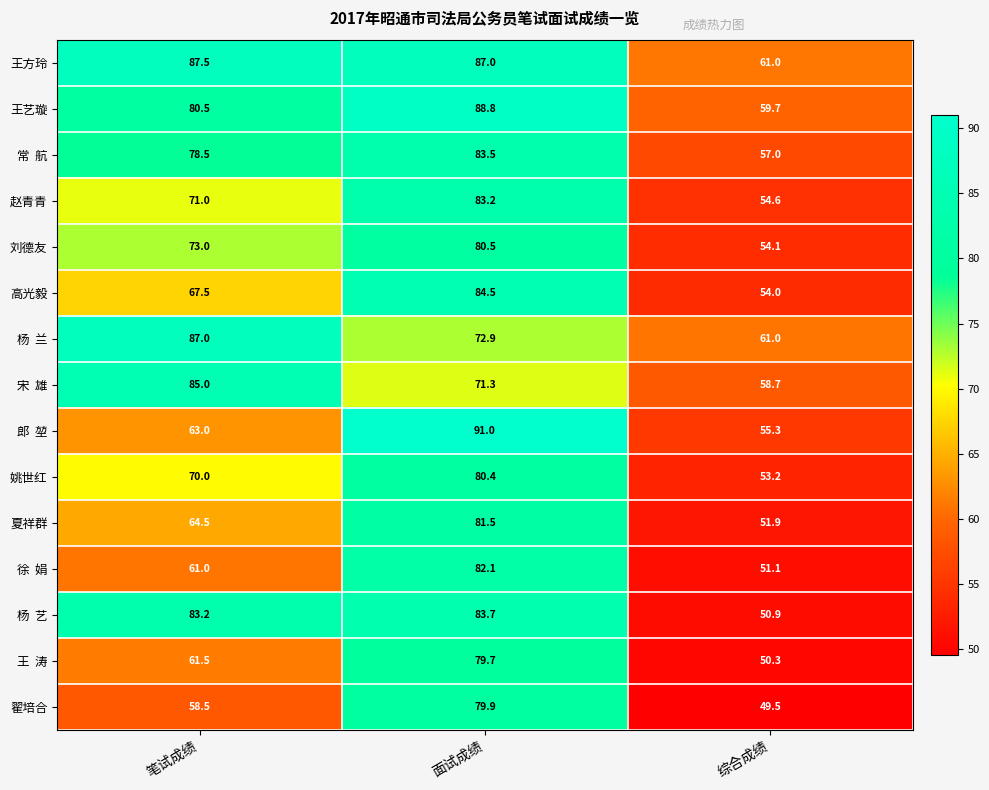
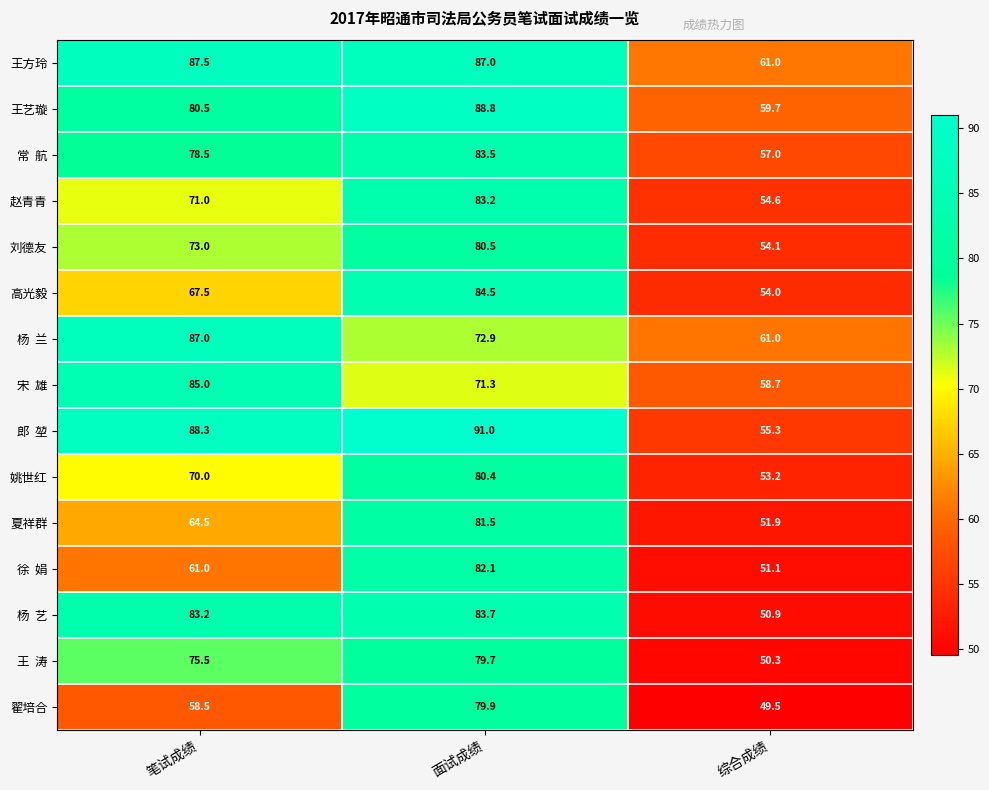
  {
    "王方玲": {
      "笔试成绩": 87.5,
      "面试成绩": 87.0,
      "综合成绩": 61.0
    },
    "王艺璇": {
      "笔试成绩": 80.5,
      "面试成绩": 88.8,
      "综合成绩": 59.7
    },
    "常 航": {
      "笔试成绩": 78.5,
      "面试成绩": 83.5,
      "综合成绩": 57.0
    },
    "赵青青": {
      "笔试成绩": 71.0,
      "面试成绩": 83.2,
      "综合成绩": 54.6
    },
    "刘德友": {
      "笔试成绩": 73.0,
      "面试成绩": 80.5,
      "综合成绩": 54.1
    },
    "高光毅": {
      "笔试成绩": 67.5,
      "面试成绩": 84.5,
      "综合成绩": 54.0
    },
    "杨 兰": {
      "笔试成绩": 87.0,
      "面试成绩": 72.9,
      "综合成绩": 61.0
    },
    "宋 雄": {
      "笔试成绩": 85.0,
      "面试成绩": 71.3,
      "综合成绩": 58.7
    },
    "郎 堃": {
-     "笔试成绩": 63.0,
+     "笔试成绩": 88.3,
      "面试成绩": 91.0,
      "综合成绩": 55.3
    },
    "姚世红": {
      "笔试成绩": 70.0,
      "面试成绩": 80.4,
      "综合成绩": 53.2
    },
    "夏祥群": {
      "笔试成绩": 64.5,
      "面试成绩": 81.5,
      "综合成绩": 51.9
    },
    "徐 娟": {
      "笔试成绩": 61.0,
      "面试成绩": 82.1,
      "综合成绩": 51.1
    },
    "杨 艺": {
      "笔试成绩": 83.2,
      "面试成绩": 83.7,
      "综合成绩": 50.9
    },
    "王 涛": {
-     "笔试成绩": 61.5,
+     "笔试成绩": 75.5,
      "面试成绩": 79.7,
      "综合成绩": 50.3
    },
    "翟培合": {
      "笔试成绩": 58.5,
      "面试成绩": 79.9,
      "综合成绩": 49.5
    }
  }
